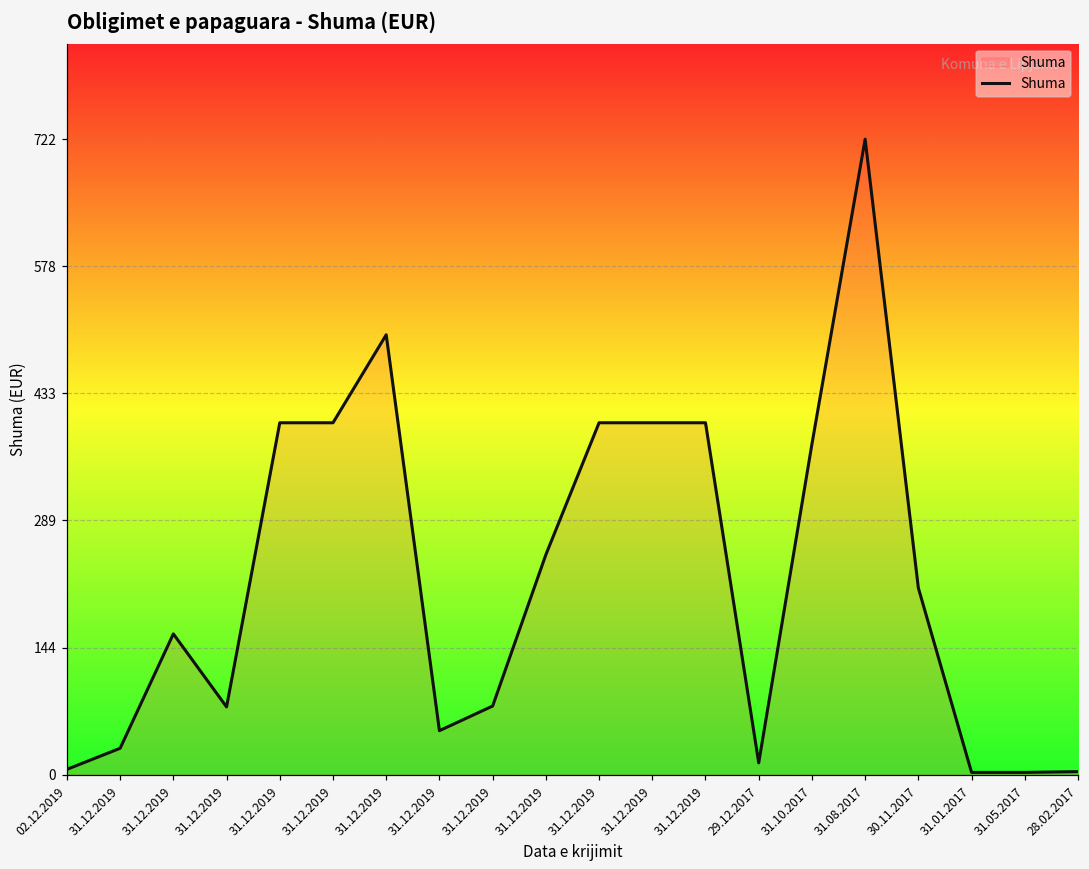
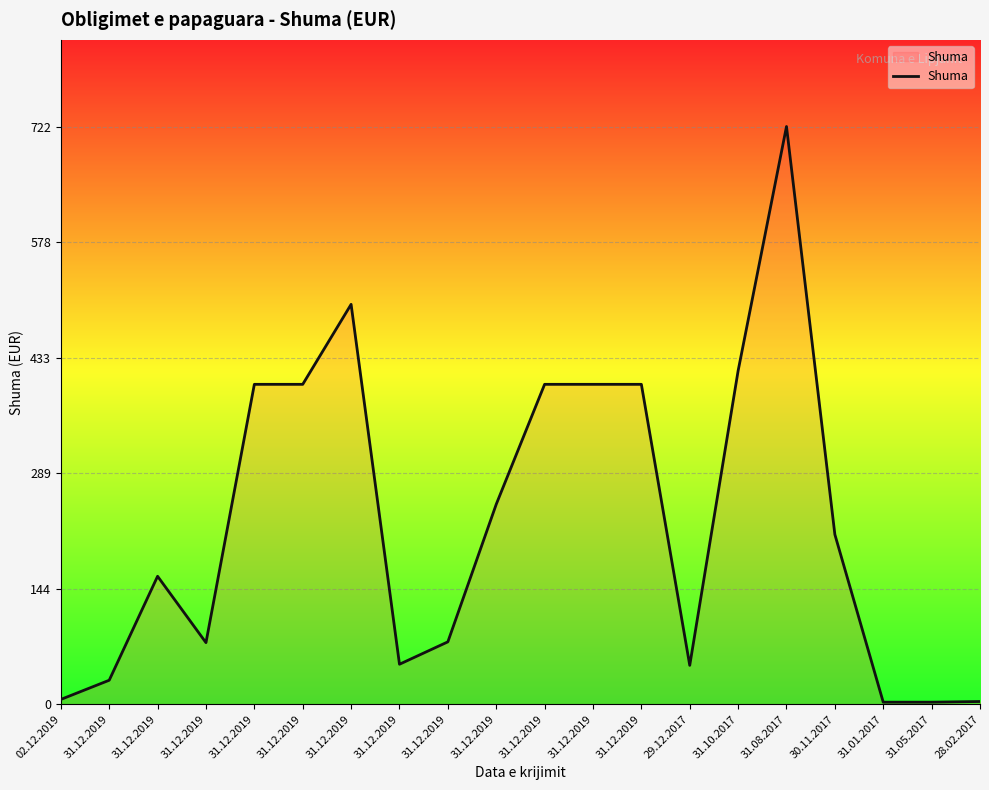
  {
    "02.12.2019": 10,
-   "29.12.2017": 10,
-   "31.10.2017": 380,
+   "29.12.2017": 50,
+   "31.10.2017": 420,
    "31.08.2017": 720,
    "30.11.2017": 210,
    "31.01.2017": 0,
    "31.05.2017": 0,
    "28.02.2017": 0
  }
